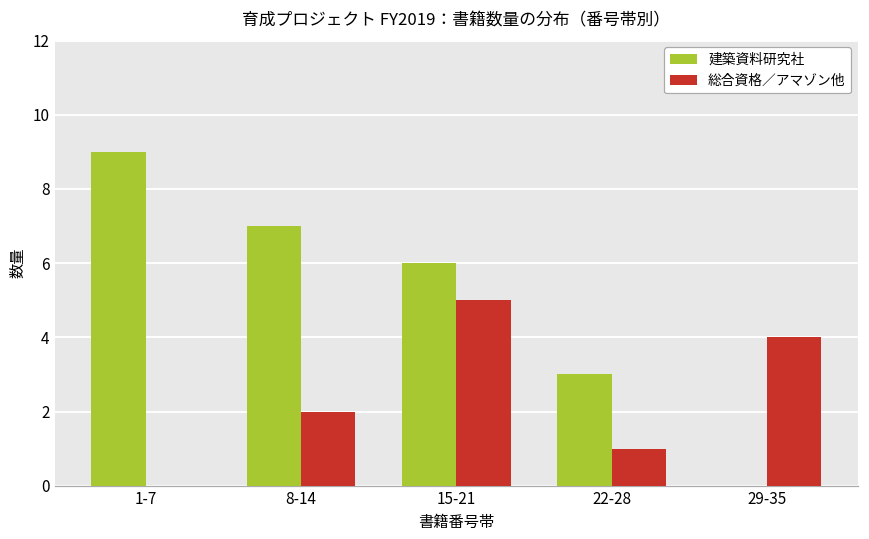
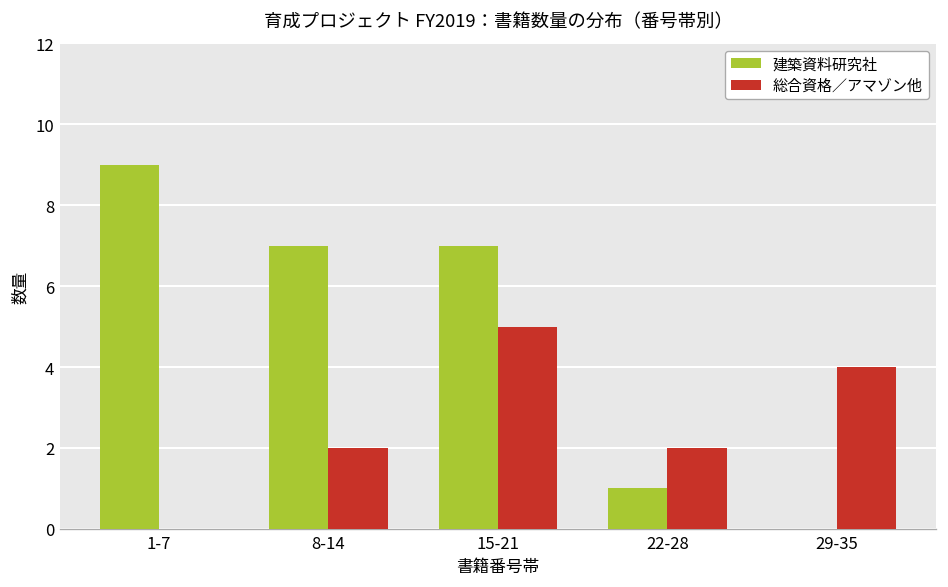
  {
    "建築資料研究社": {
      "1-7": 9,
      "8-14": 7,
-     "15-21": 6,
-     "22-28": 3,
+     "15-21": 7,
+     "22-28": 1,
      "29-35": 0
    },
    "総合資格／アマゾン他": {
      "1-7": 0,
      "8-14": 2,
      "15-21": 5,
-     "22-28": 1,
+     "22-28": 2,
      "29-35": 4
    }
  }
